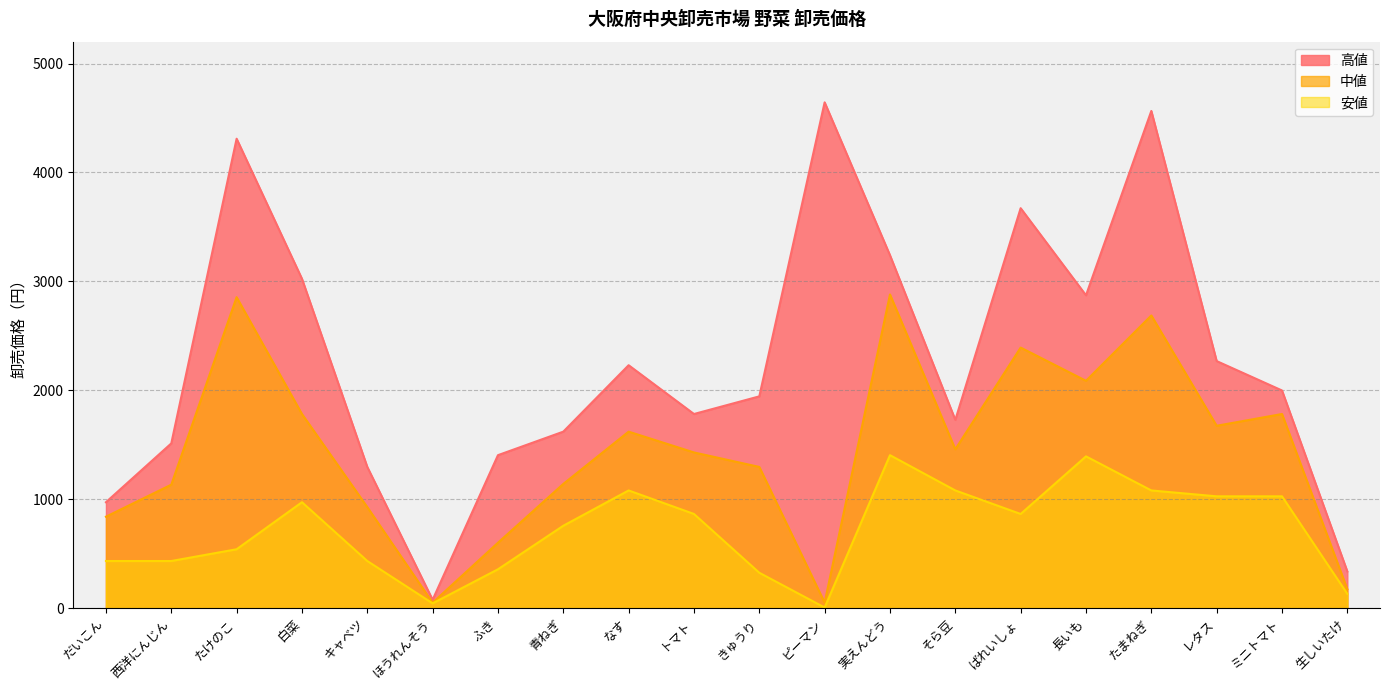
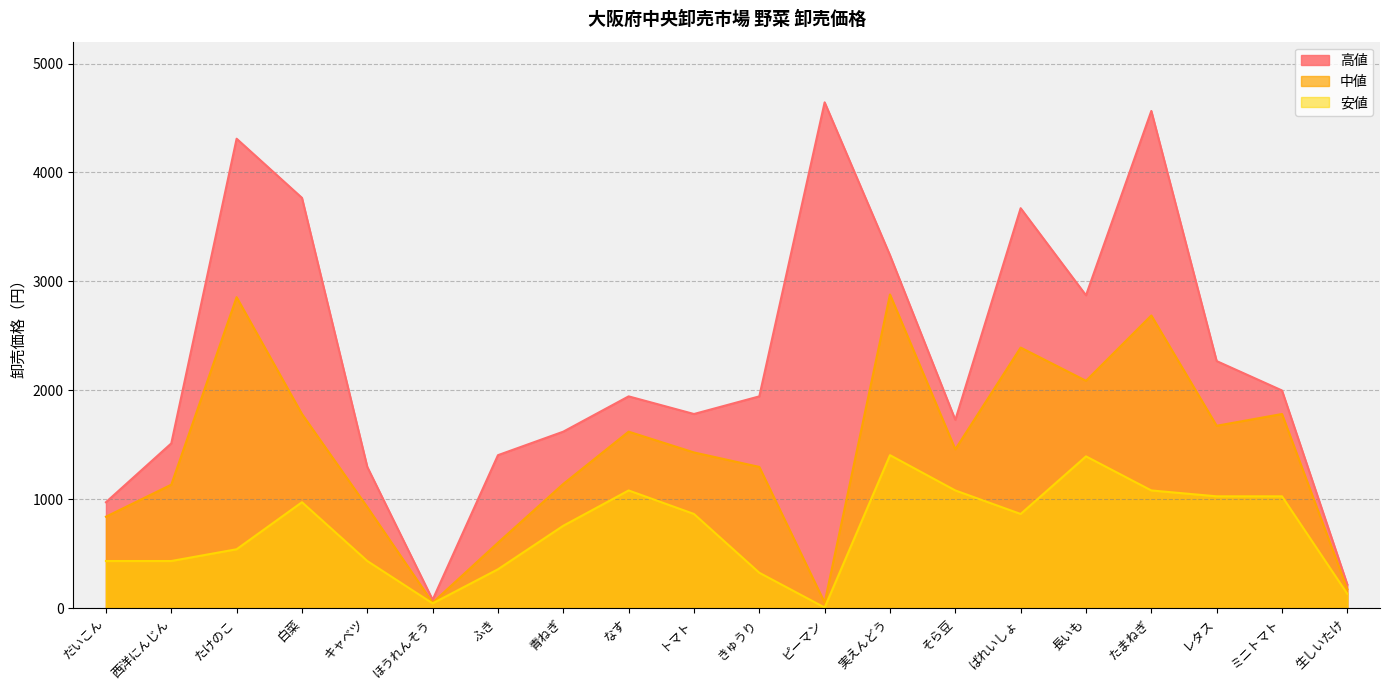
  {
    "高値": {
      "だいこん": 970,
      "西洋にんじん": 1510,
      "たけのこ": 4310,
-     "白菜": 3020,
+     "白菜": 3770,
      "キャベツ": 1300,
      "ほうれんそう": 80,
      "ふき": 1400,
      "青ねぎ": 1620,
-     "なす": 2230,
+     "なす": 1940,
      "トマト": 1780,
      "きゅうり": 1940,
      "ピーマン": 4640,
      "実えんどう": 3240,
      "そら豆": 1730,
      "ばれいしょ": 3670,
      "長いも": 2870,
      "たまねぎ": 4570,
      "レタス": 2270,
      "ミニトマト": 2000,
-     "生しいたけ": 340
+     "生しいたけ": 220
    }
  }
